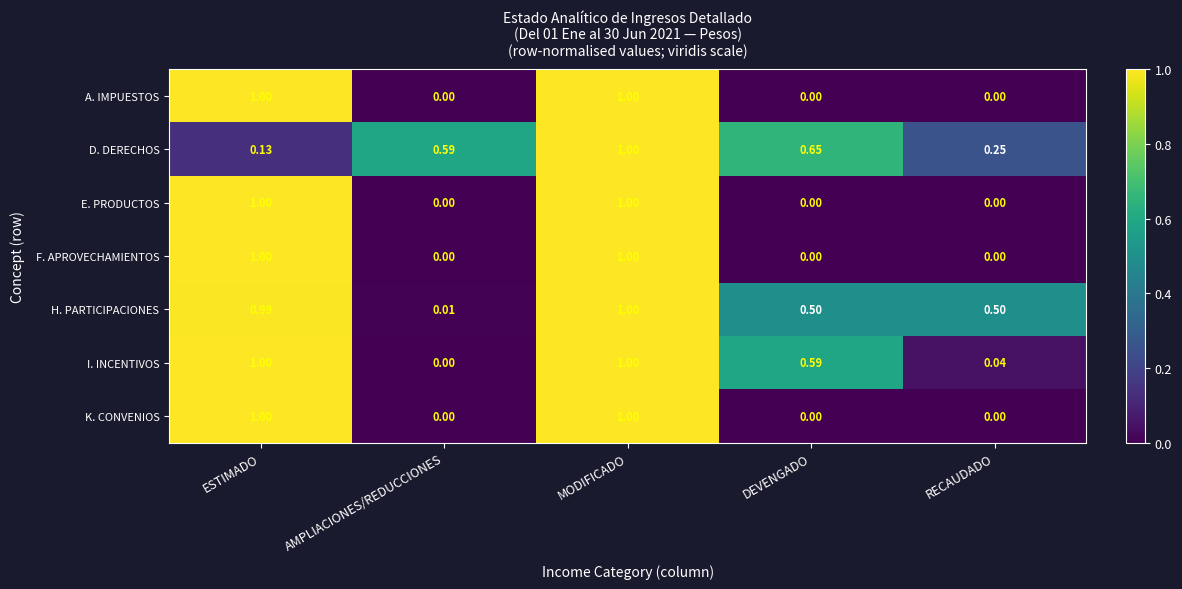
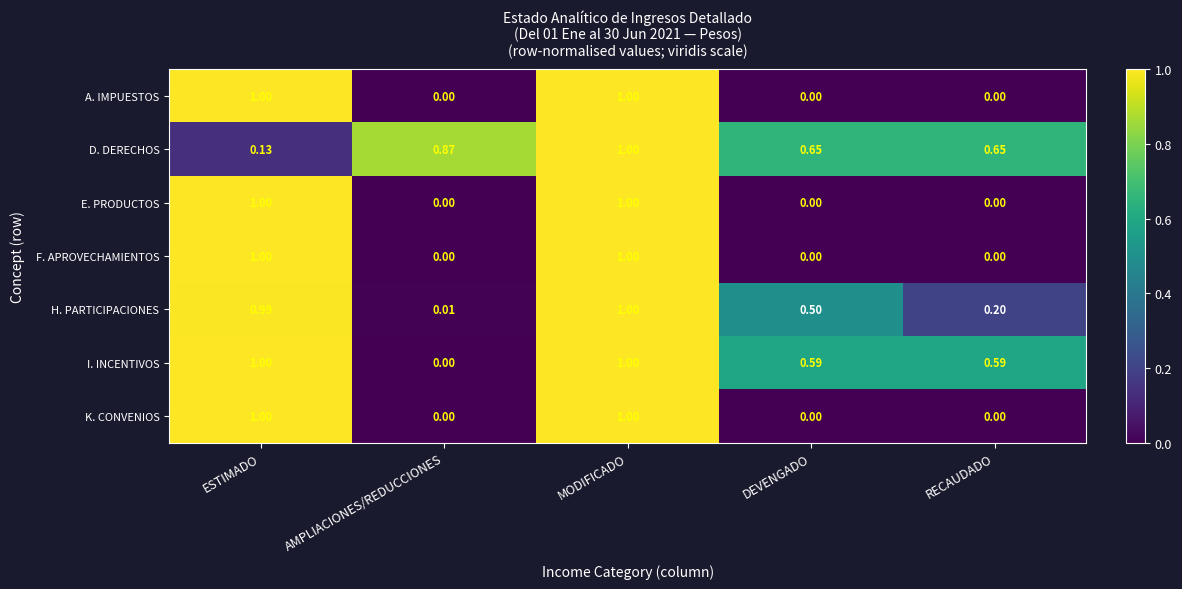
  {
    "A. IMPUESTOS": {
      "AMPLIACIONES/REDUCCIONES": 0.00,
      "DEVENGADO": 0.00,
      "RECAUDADO": 0.00
    },
    "D. DERECHOS": {
      "ESTIMADO": 0.13,
-     "AMPLIACIONES/REDUCCIONES": 0.59,
+     "AMPLIACIONES/REDUCCIONES": 0.87,
      "DEVENGADO": 0.65,
-     "RECAUDADO": 0.25
+     "RECAUDADO": 0.65
    },
    "E. PRODUCTOS": {
      "AMPLIACIONES/REDUCCIONES": 0.00,
      "DEVENGADO": 0.00,
      "RECAUDADO": 0.00
    },
    "F. APROVECHAMIENTOS": {
      "AMPLIACIONES/REDUCCIONES": 0.00,
      "DEVENGADO": 0.00,
      "RECAUDADO": 0.00
    },
    "H. PARTICIPACIONES": {
      "AMPLIACIONES/REDUCCIONES": 0.01,
      "DEVENGADO": 0.50,
-     "RECAUDADO": 0.50
+     "RECAUDADO": 0.20
    },
    "I. INCENTIVOS": {
      "AMPLIACIONES/REDUCCIONES": 0.00,
      "DEVENGADO": 0.59,
-     "RECAUDADO": 0.04
+     "RECAUDADO": 0.59
    },
    "K. CONVENIOS": {
      "AMPLIACIONES/REDUCCIONES": 0.00,
      "DEVENGADO": 0.00,
      "RECAUDADO": 0.00
    }
  }
